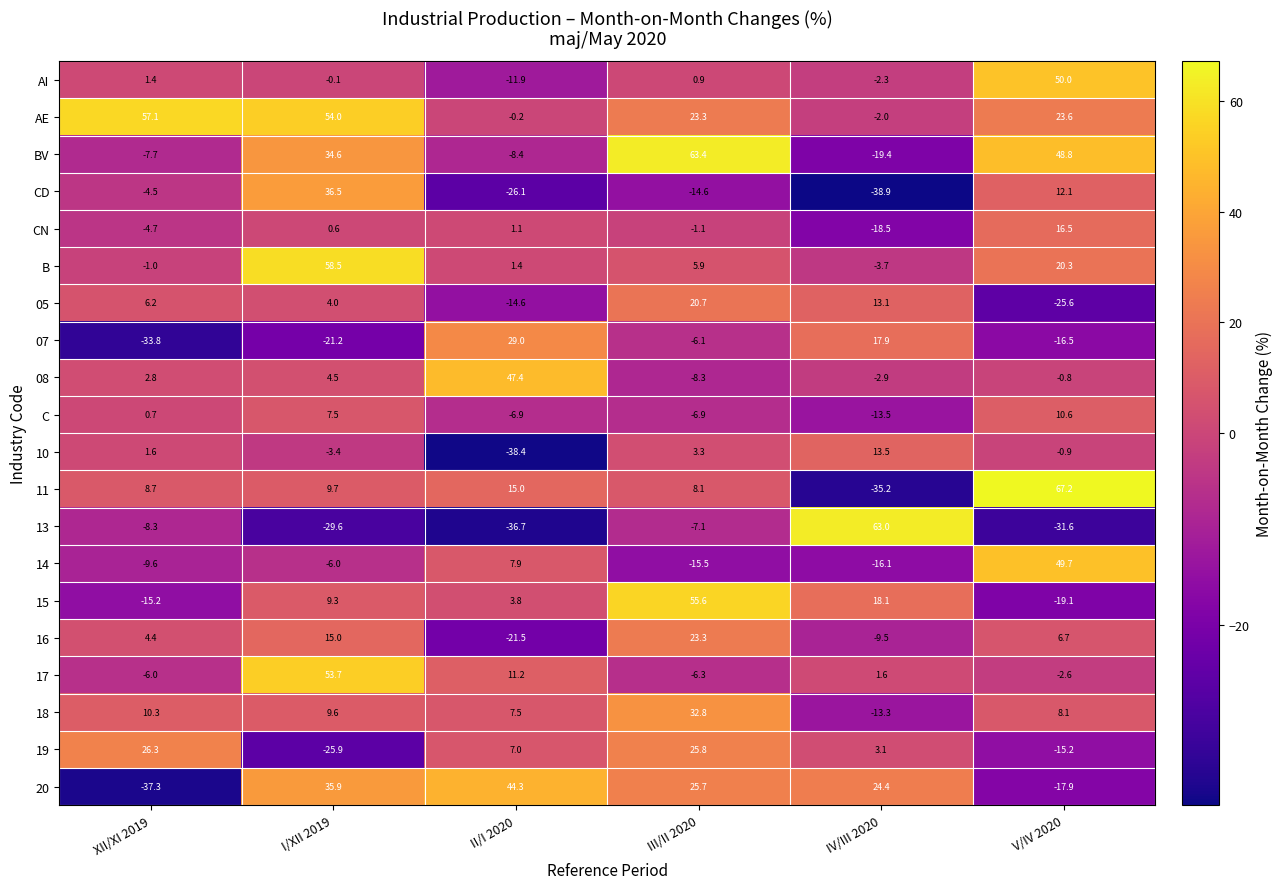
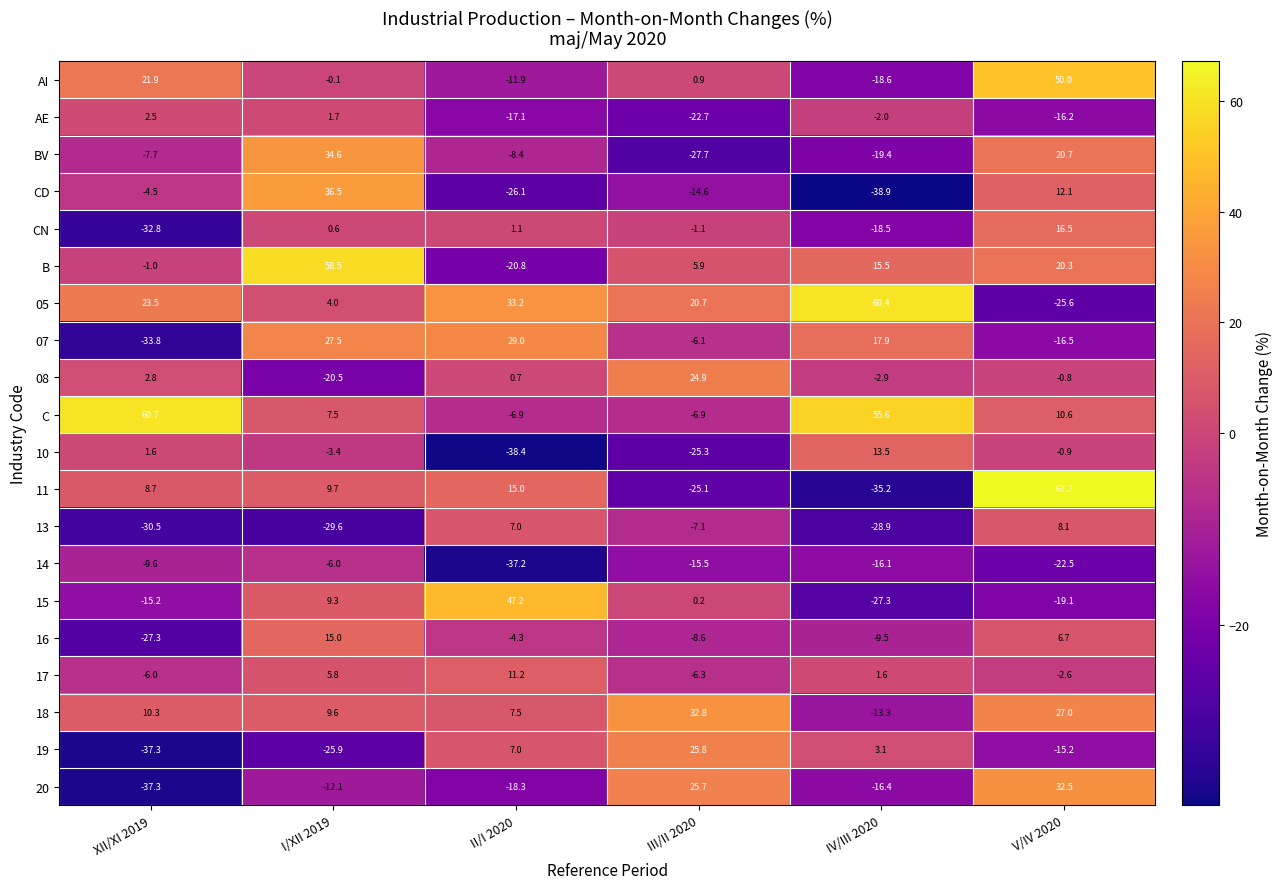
  {
    "AI": {
-     "XII/XI 2019": 1.4,
+     "XII/XI 2019": 21.9,
      "I/XII 2019": -0.1,
      "II/I 2020": -11.9,
      "III/II 2020": 0.9,
-     "IV/III 2020": -2.3,
+     "IV/III 2020": -18.6,
      "V/IV 2020": 50.0
    },
    "AE": {
-     "XII/XI 2019": 57.1,
-     "I/XII 2019": 54.0,
-     "II/I 2020": -0.2,
-     "III/II 2020": 23.3,
+     "XII/XI 2019": 2.5,
+     "I/XII 2019": 1.7,
+     "II/I 2020": -17.1,
+     "III/II 2020": -22.7,
      "IV/III 2020": -2.0,
-     "V/IV 2020": 23.6
+     "V/IV 2020": -16.2
    },
    "BV": {
      "XII/XI 2019": -7.7,
      "I/XII 2019": 34.6,
      "II/I 2020": -8.4,
-     "III/II 2020": 63.4,
+     "III/II 2020": -27.7,
      "IV/III 2020": -19.4,
-     "V/IV 2020": 48.8
+     "V/IV 2020": 20.7
    },
    "CD": {
      "XII/XI 2019": -4.5,
      "I/XII 2019": 36.5,
      "II/I 2020": -26.1,
      "III/II 2020": -14.6,
      "IV/III 2020": -38.9,
      "V/IV 2020": 12.1
    },
    "CN": {
-     "XII/XI 2019": -4.7,
+     "XII/XI 2019": -32.8,
      "I/XII 2019": 0.6,
      "II/I 2020": 1.1,
      "III/II 2020": -1.1,
      "IV/III 2020": -18.5,
      "V/IV 2020": 16.5
    },
    "B": {
      "XII/XI 2019": -1.0,
      "I/XII 2019": 58.5,
-     "II/I 2020": 1.4,
+     "II/I 2020": -20.8,
      "III/II 2020": 5.9,
-     "IV/III 2020": -3.7,
+     "IV/III 2020": 15.5,
      "V/IV 2020": 20.3
    },
    "05": {
-     "XII/XI 2019": 6.2,
+     "XII/XI 2019": 23.5,
      "I/XII 2019": 4.0,
-     "II/I 2020": -14.6,
+     "II/I 2020": 33.2,
      "III/II 2020": 20.7,
-     "IV/III 2020": 13.1,
+     "IV/III 2020": 60.4,
      "V/IV 2020": -25.6
    },
    "07": {
      "XII/XI 2019": -33.8,
-     "I/XII 2019": -21.2,
+     "I/XII 2019": 27.5,
      "II/I 2020": 29.0,
      "III/II 2020": -6.1,
      "IV/III 2020": 17.9,
      "V/IV 2020": -16.5
    },
    "08": {
      "XII/XI 2019": 2.8,
-     "I/XII 2019": 4.5,
-     "II/I 2020": 47.4,
-     "III/II 2020": -8.3,
+     "I/XII 2019": -20.5,
+     "II/I 2020": 0.7,
+     "III/II 2020": 24.9,
      "IV/III 2020": -2.9,
      "V/IV 2020": -0.8
    },
    "C": {
-     "XII/XI 2019": 0.7,
+     "XII/XI 2019": 60.7,
      "I/XII 2019": 7.5,
      "II/I 2020": -6.9,
      "III/II 2020": -6.9,
-     "IV/III 2020": -13.5,
+     "IV/III 2020": 55.6,
      "V/IV 2020": 10.6
    },
    "10": {
      "XII/XI 2019": 1.6,
      "I/XII 2019": -3.4,
      "II/I 2020": -38.4,
-     "III/II 2020": 3.3,
+     "III/II 2020": -25.3,
      "IV/III 2020": 13.5,
      "V/IV 2020": -0.9
    },
    "11": {
      "XII/XI 2019": 8.7,
      "I/XII 2019": 9.7,
      "II/I 2020": 15.0,
-     "III/II 2020": 8.1,
+     "III/II 2020": -25.1,
      "IV/III 2020": -35.2,
      "V/IV 2020": 67.2
    },
    "13": {
-     "XII/XI 2019": -8.3,
+     "XII/XI 2019": -30.5,
      "I/XII 2019": -29.6,
-     "II/I 2020": -36.7,
+     "II/I 2020": 7.0,
      "III/II 2020": -7.1,
-     "IV/III 2020": 63.0,
-     "V/IV 2020": -31.6
+     "IV/III 2020": -28.9,
+     "V/IV 2020": 8.1
    },
    "14": {
      "XII/XI 2019": -9.6,
      "I/XII 2019": -6.0,
-     "II/I 2020": 7.9,
+     "II/I 2020": -37.2,
      "III/II 2020": -15.5,
      "IV/III 2020": -16.1,
-     "V/IV 2020": 49.7
+     "V/IV 2020": -22.5
    },
    "15": {
      "XII/XI 2019": -15.2,
      "I/XII 2019": 9.3,
-     "II/I 2020": 3.8,
-     "III/II 2020": 55.6,
-     "IV/III 2020": 18.1,
+     "II/I 2020": 47.2,
+     "III/II 2020": 0.2,
+     "IV/III 2020": -27.3,
      "V/IV 2020": -19.1
    },
    "16": {
-     "XII/XI 2019": 4.4,
+     "XII/XI 2019": -27.3,
      "I/XII 2019": 15.0,
-     "II/I 2020": -21.5,
-     "III/II 2020": 23.3,
+     "II/I 2020": -4.3,
+     "III/II 2020": -8.6,
      "IV/III 2020": -9.5,
      "V/IV 2020": 6.7
    },
    "17": {
      "XII/XI 2019": -6.0,
-     "I/XII 2019": 53.7,
+     "I/XII 2019": 5.8,
      "II/I 2020": 11.2,
      "III/II 2020": -6.3,
      "IV/III 2020": 1.6,
      "V/IV 2020": -2.6
    },
    "18": {
      "XII/XI 2019": 10.3,
      "I/XII 2019": 9.6,
      "II/I 2020": 7.5,
      "III/II 2020": 32.8,
      "IV/III 2020": -13.3,
-     "V/IV 2020": 8.1
+     "V/IV 2020": 27.0
    },
    "19": {
-     "XII/XI 2019": 26.3,
+     "XII/XI 2019": -37.3,
      "I/XII 2019": -25.9,
      "II/I 2020": 7.0,
      "III/II 2020": 25.8,
      "IV/III 2020": 3.1,
      "V/IV 2020": -15.2
    },
    "20": {
      "XII/XI 2019": -37.3,
-     "I/XII 2019": 35.9,
-     "II/I 2020": 44.3,
+     "I/XII 2019": -12.1,
+     "II/I 2020": -18.3,
      "III/II 2020": 25.7,
-     "IV/III 2020": 24.4,
-     "V/IV 2020": -17.9
+     "IV/III 2020": -16.4,
+     "V/IV 2020": 32.5
    }
  }
